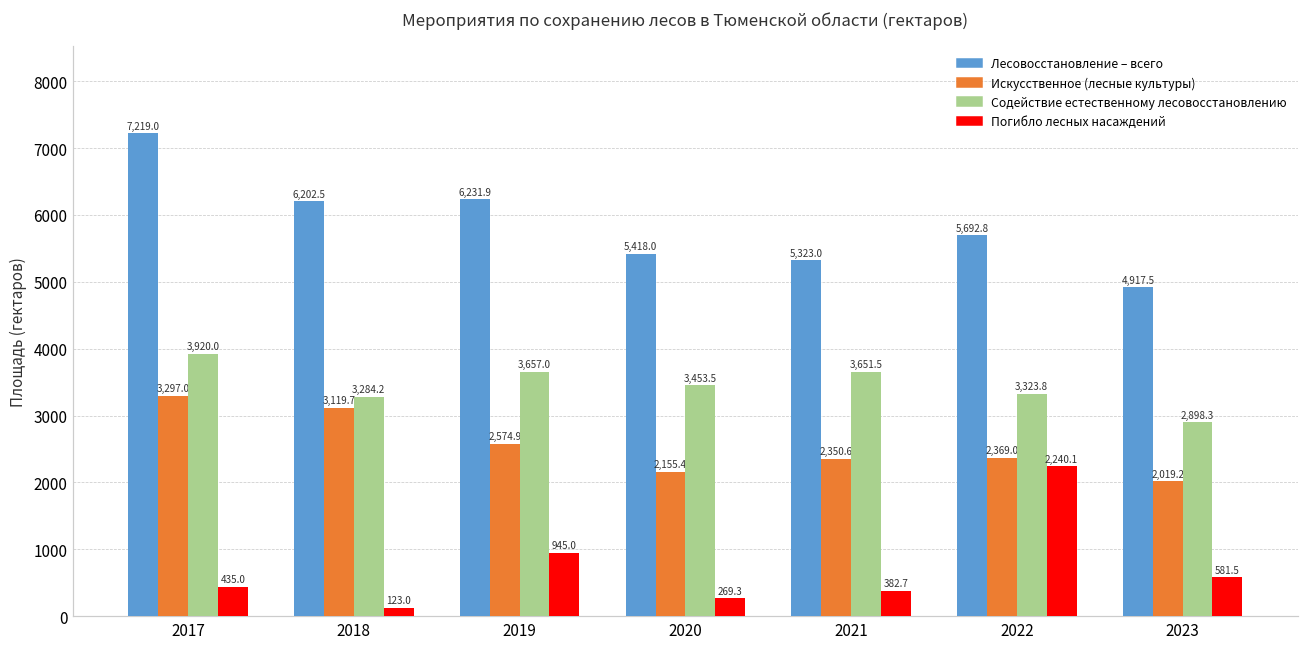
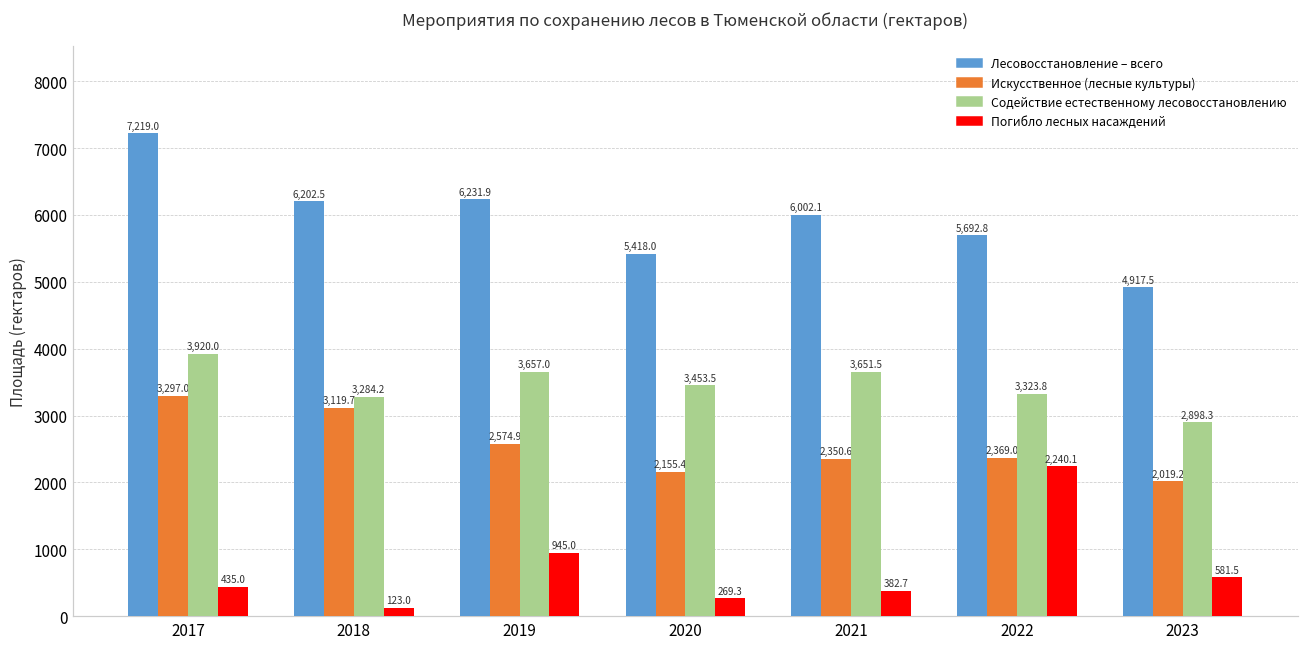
  {
    "Лесовосстановление – всего": {
      "2017": "7,219.0",
      "2018": "6,202.5",
      "2019": "6,231.9",
      "2020": "5,418.0",
-     "2021": "5,323.0",
+     "2021": "6,002.1",
      "2022": "5,692.8",
      "2023": "4,917.5"
    },
    "Погибло лесных насаждений": {
      "2017": "435.0",
      "2018": "123.0",
      "2019": "945.0",
      "2020": "269.3",
      "2021": "382.7",
      "2022": "2,240.1",
      "2023": "581.5"
    }
  }
